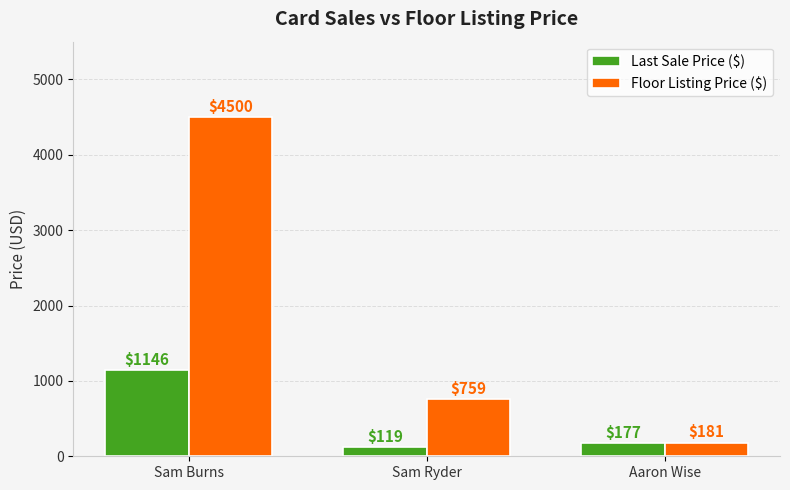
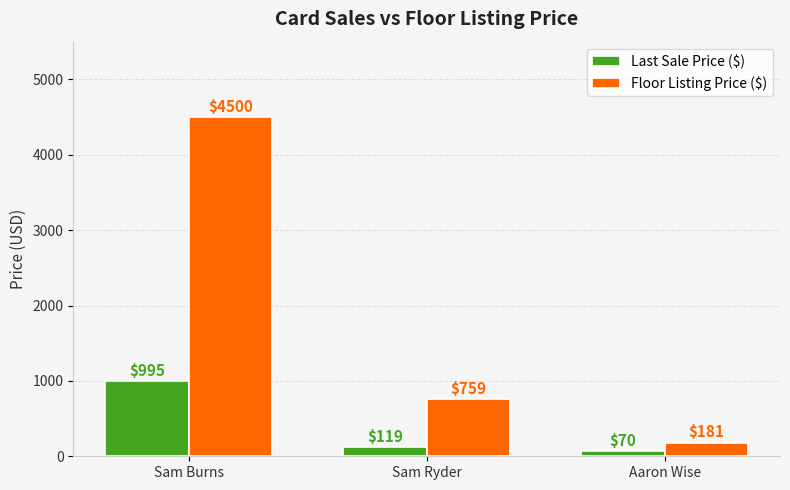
  {
    "Last Sale Price ($)": {
-     "Sam Burns": "$1146",
+     "Sam Burns": "$995",
      "Sam Ryder": "$119",
-     "Aaron Wise": "$177"
+     "Aaron Wise": "$70"
    },
    "Floor Listing Price ($)": {
      "Sam Burns": "$4500",
      "Aaron Wise": "$181"
    }
  }
